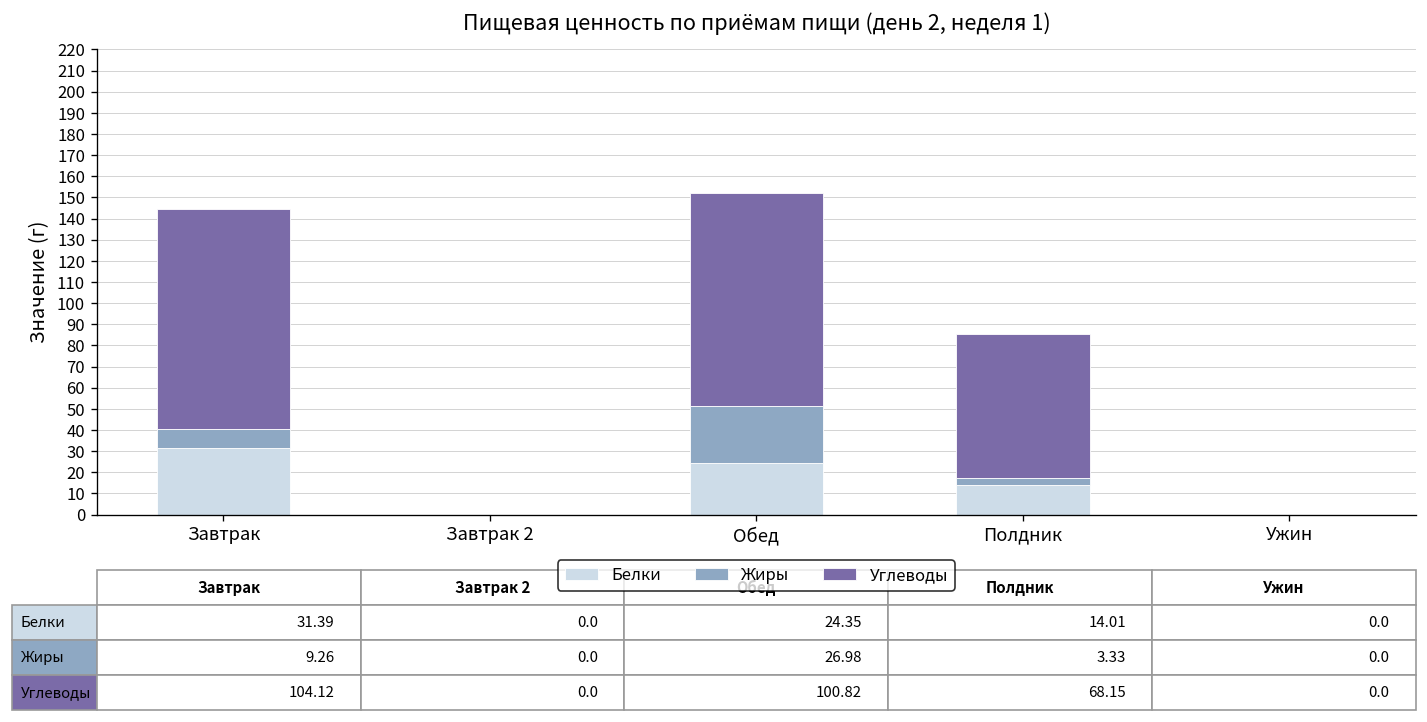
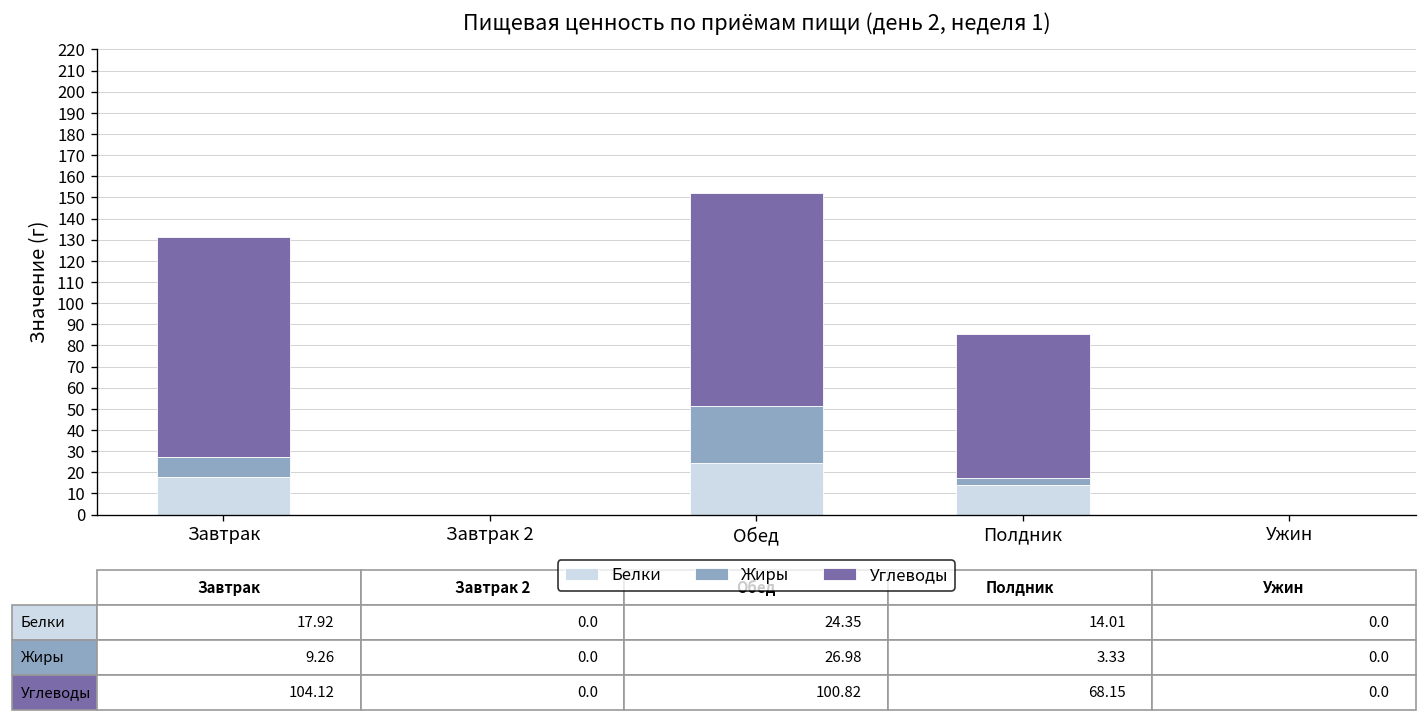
  {
    "Белки": {
-     "Завтрак": 31.39
+     "Завтрак": 17.92
    },
    "Жиры": {
      "Завтрак": 9,
      "Завтрак 2": 0,
      "Обед": 27,
      "Полдник": 3,
      "Ужин": 0
    },
    "Углеводы": {
      "Завтрак": 104,
      "Завтрак 2": 0,
      "Обед": 101,
      "Полдник": 68,
      "Ужин": 0
    }
  }
